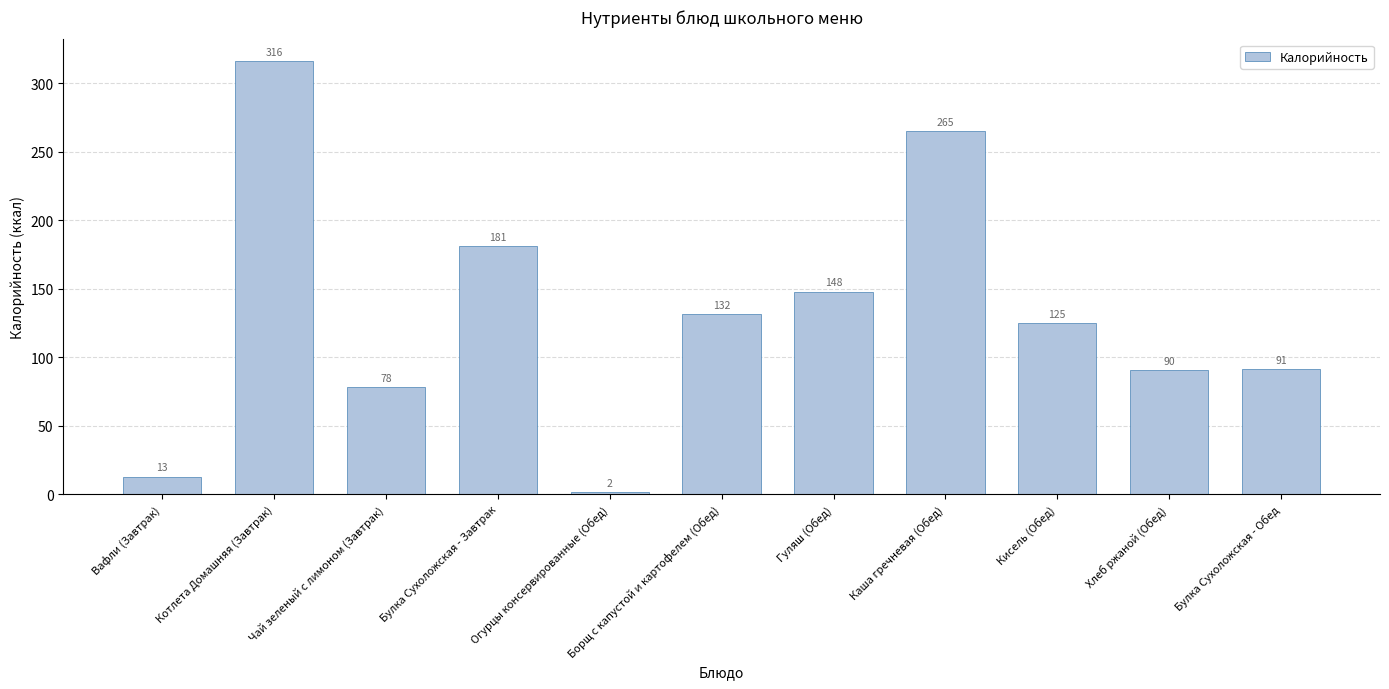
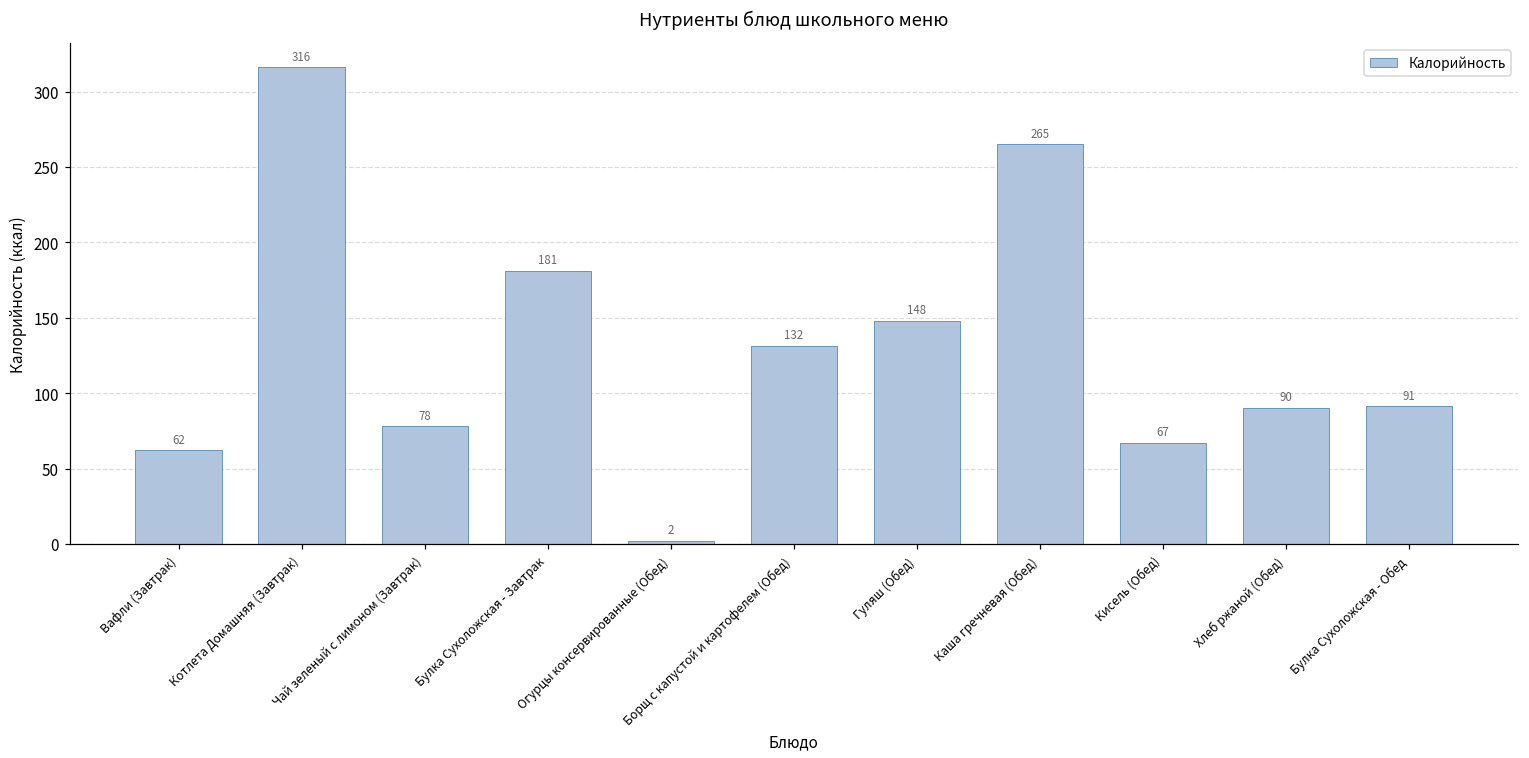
  {
-   "Вафли (Завтрак)": 13,
+   "Вафли (Завтрак)": 62,
    "Котлета Домашняя (Завтрак)": 316,
    "Чай зеленый с лимоном (Завтрак)": 78,
    "Булка Сухоложская - Завтрак": 181,
    "Огурцы консервированные (Обед)": 2,
    "Борщ с капустой и картофелем (Обед)": 132,
    "Гуляш (Обед)": 148,
    "Каша гречневая (Обед)": 265,
-   "Кисель (Обед)": 125,
+   "Кисель (Обед)": 67,
    "Хлеб ржаной (Обед)": 90,
    "Булка Сухоложская - Обед": 91
  }
